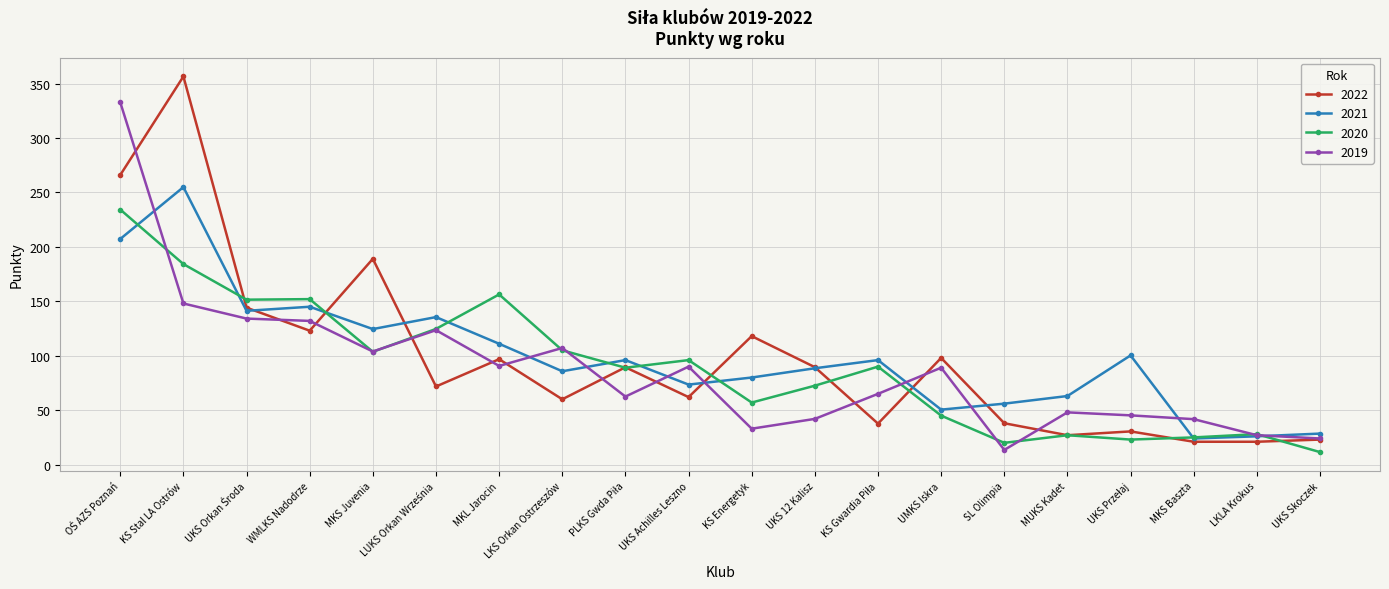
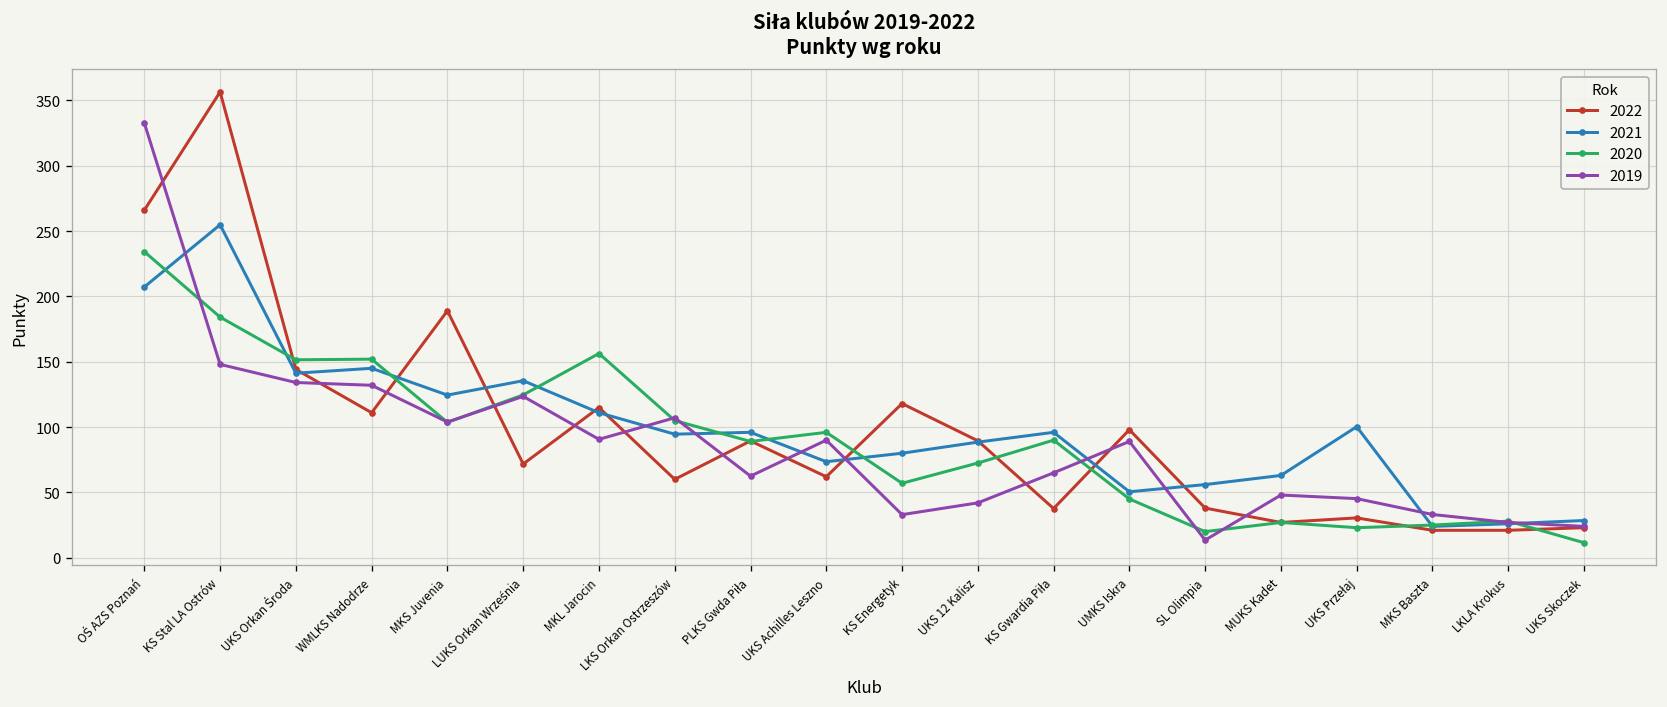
  {
    "2022": {
      "OŚ AZS Poznań": 266,
      "KS Stal LA Ostrów": 357,
      "UKS Orkan Środa": 144,
-     "WMLKS Nadodrze": 123,
+     "WMLKS Nadodrze": 111,
      "MKS Juvenia": 189,
      "LUKS Orkan Września": 72,
-     "MKL Jarocin": 97,
+     "MKL Jarocin": 115,
      "LKS Orkan Ostrzeszów": 60,
      "UKS Achilles Leszno": 62,
      "KS Energetyk": 118,
      "KS Gwardia Piła": 38,
      "UMKS Iskra": 98,
      "SL Olimpia": 38,
      "UKS Przełaj": 31,
      "MKS Baszta": 21,
      "LKLA Krokus": 21
    },
    "2021": {
      "OŚ AZS Poznań": 207,
      "KS Stal LA Ostrów": 255,
      "UKS Orkan Środa": 141,
      "WMLKS Nadodrze": 145,
      "MKS Juvenia": 125,
      "LUKS Orkan Września": 136,
      "MKL Jarocin": 111,
-     "LKS Orkan Ostrzeszów": 86,
+     "LKS Orkan Ostrzeszów": 95,
      "PLKS Gwda Piła": 96,
      "UKS Achilles Leszno": 74,
      "KS Energetyk": 80,
      "KS Gwardia Piła": 96,
      "UMKS Iskra": 51,
      "SL Olimpia": 56,
      "MUKS Kadet": 63,
      "UKS Przełaj": 100,
      "UKS Skoczek": 29
    },
    "2020": {
      "OŚ AZS Poznań": 234,
      "KS Stal LA Ostrów": 184,
      "UKS Orkan Środa": 152,
      "WMLKS Nadodrze": 152,
      "MKL Jarocin": 156,
      "UKS Achilles Leszno": 96,
      "KS Energetyk": 57,
      "UKS 12 Kalisz": 73,
      "KS Gwardia Piła": 90,
      "UMKS Iskra": 45,
      "SL Olimpia": 20,
      "UKS Przełaj": 23,
      "UKS Skoczek": 12
    },
    "2019": {
      "OŚ AZS Poznań": 333,
      "KS Stal LA Ostrów": 148,
      "UKS Orkan Środa": 134,
      "WMLKS Nadodrze": 132,
      "MKL Jarocin": 91,
      "PLKS Gwda Piła": 63,
      "UKS Achilles Leszno": 90,
      "KS Energetyk": 33,
      "UKS 12 Kalisz": 42,
      "KS Gwardia Piła": 65,
      "UMKS Iskra": 89,
      "SL Olimpia": 14,
      "MUKS Kadet": 48,
      "UKS Przełaj": 45,
-     "MKS Baszta": 42
+     "MKS Baszta": 33
    }
  }
